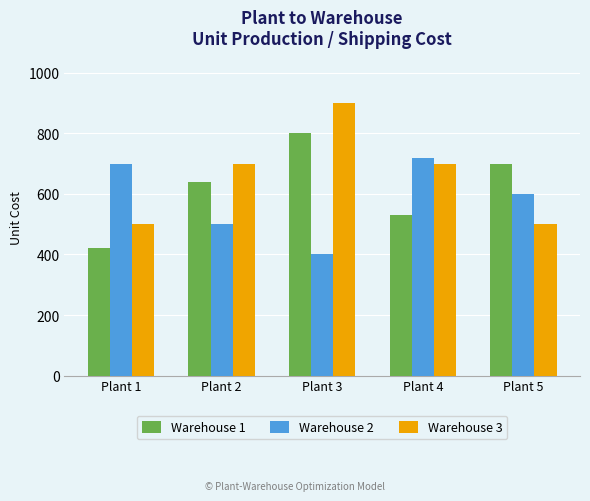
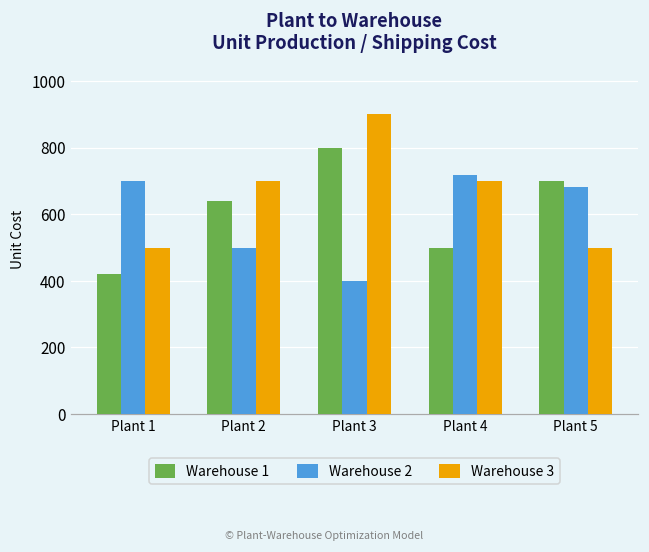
  {
    "Warehouse 1": {
      "Plant 1": 420,
      "Plant 2": 640,
      "Plant 3": 800,
-     "Plant 4": 530,
+     "Plant 4": 500,
      "Plant 5": 700
    },
    "Warehouse 2": {
      "Plant 1": 700,
      "Plant 2": 500,
      "Plant 3": 400,
      "Plant 4": 720,
-     "Plant 5": 600
+     "Plant 5": 680
    },
    "Warehouse 3": {
      "Plant 1": 500,
      "Plant 2": 700,
      "Plant 3": 900,
      "Plant 4": 700,
      "Plant 5": 500
    }
  }
